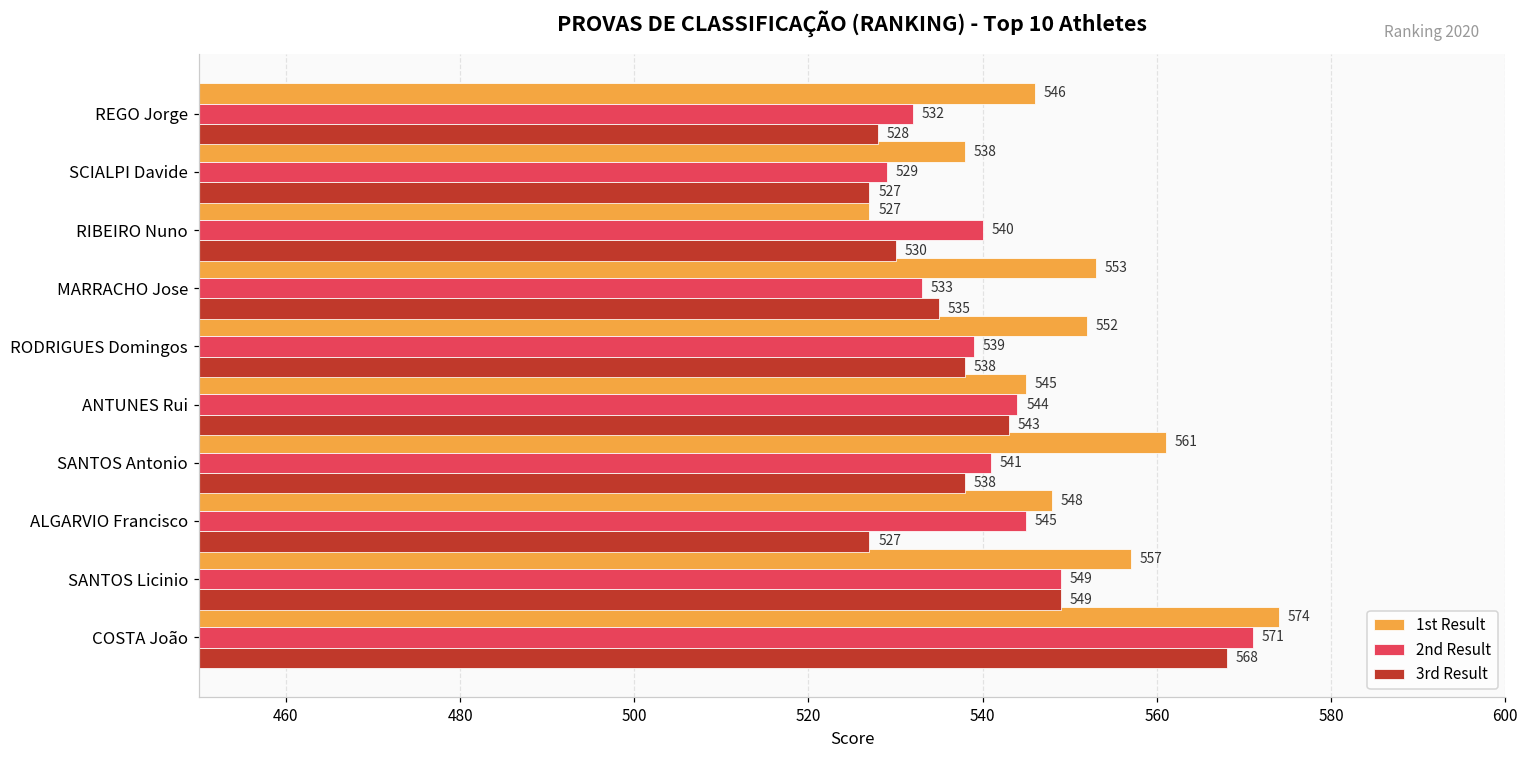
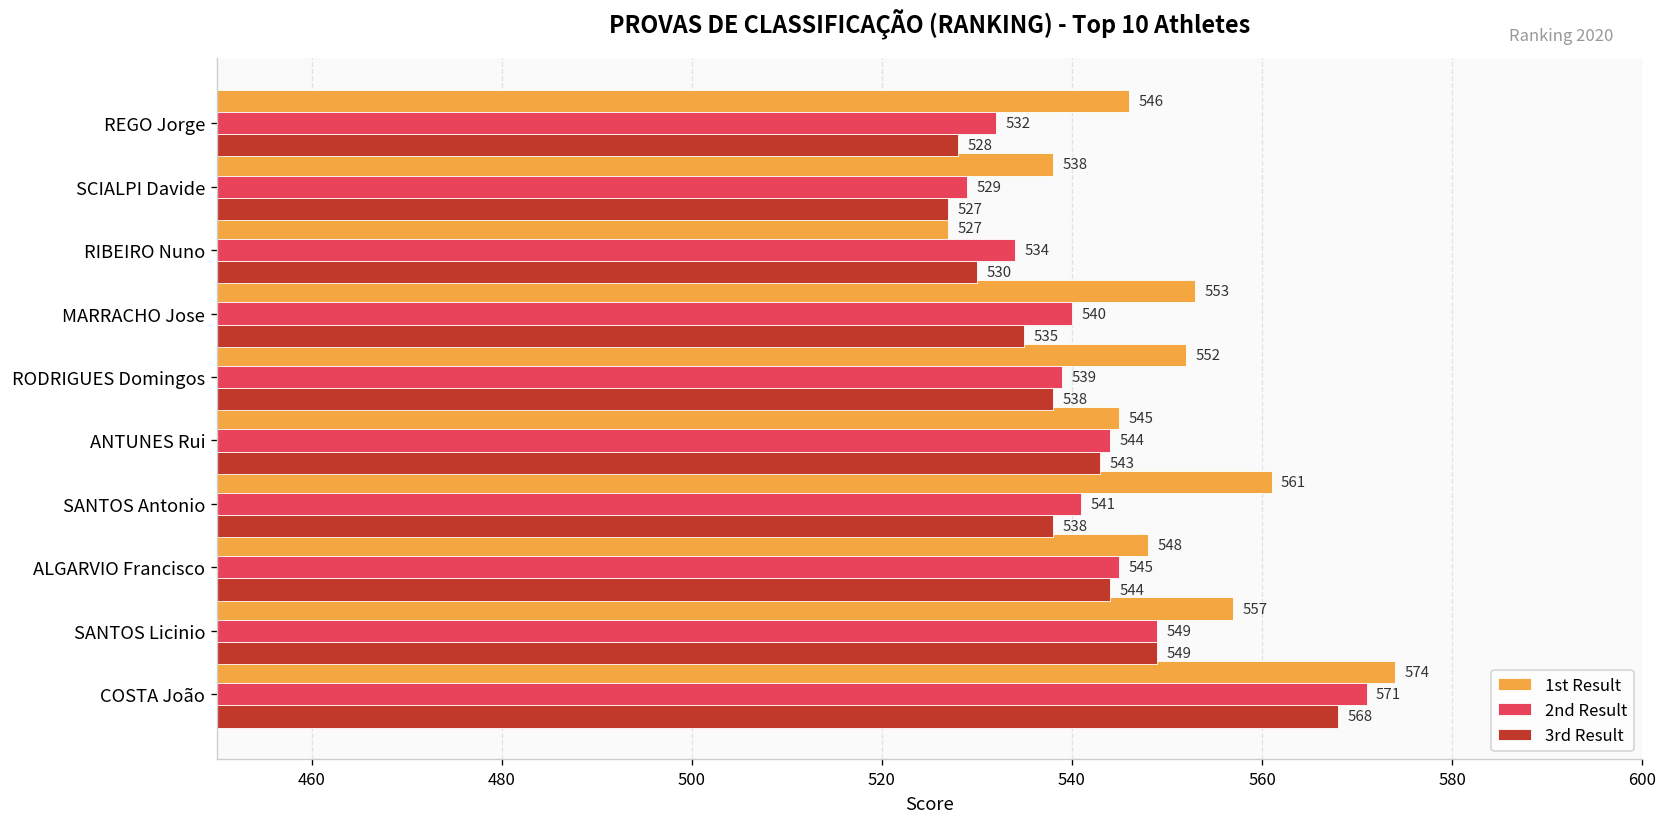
  {
    "1st Result": {
      "REGO Jorge": 546,
      "SCIALPI Davide": 538,
      "RIBEIRO Nuno": 527,
      "MARRACHO Jose": 553,
      "RODRIGUES Domingos": 552,
      "ANTUNES Rui": 545,
      "SANTOS Antonio": 561,
      "ALGARVIO Francisco": 548,
      "SANTOS Licinio": 557,
      "COSTA João": 574
    },
    "2nd Result": {
      "REGO Jorge": 532,
      "SCIALPI Davide": 529,
-     "RIBEIRO Nuno": 540,
-     "MARRACHO Jose": 533,
+     "RIBEIRO Nuno": 534,
+     "MARRACHO Jose": 540,
      "RODRIGUES Domingos": 539,
      "ANTUNES Rui": 544,
      "SANTOS Antonio": 541,
      "ALGARVIO Francisco": 545,
      "SANTOS Licinio": 549,
      "COSTA João": 571
    },
    "3rd Result": {
      "REGO Jorge": 528,
      "SCIALPI Davide": 527,
      "RIBEIRO Nuno": 530,
      "MARRACHO Jose": 535,
      "RODRIGUES Domingos": 538,
      "ANTUNES Rui": 543,
      "SANTOS Antonio": 538,
-     "ALGARVIO Francisco": 527,
+     "ALGARVIO Francisco": 544,
      "SANTOS Licinio": 549,
      "COSTA João": 568
    }
  }
